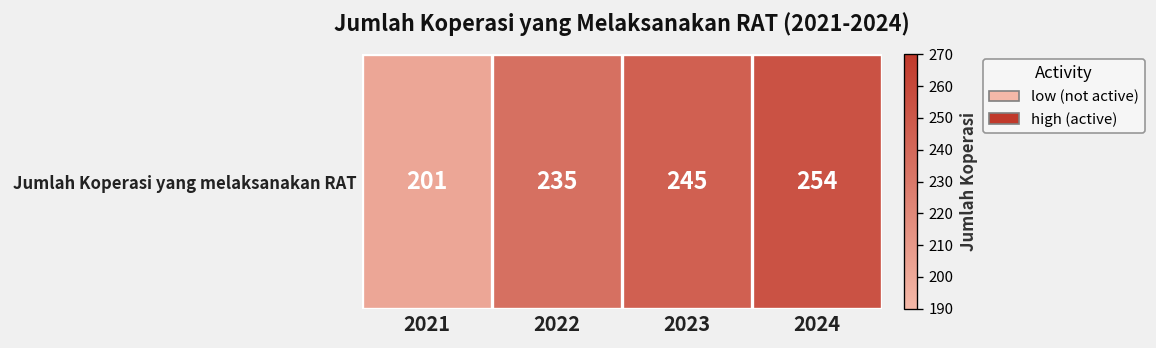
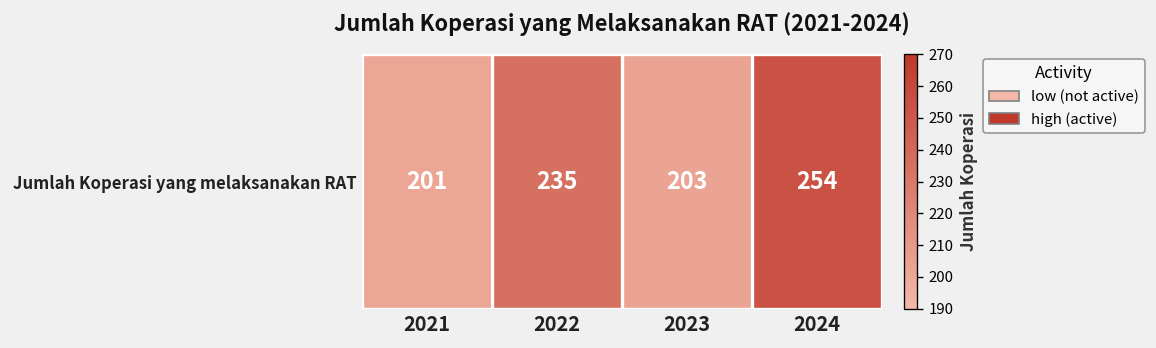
  {
    "Jumlah Koperasi yang melaksanakan RAT": {
      "2021": 201,
      "2022": 235,
-     "2023": 245,
+     "2023": 203,
      "2024": 254
    }
  }
